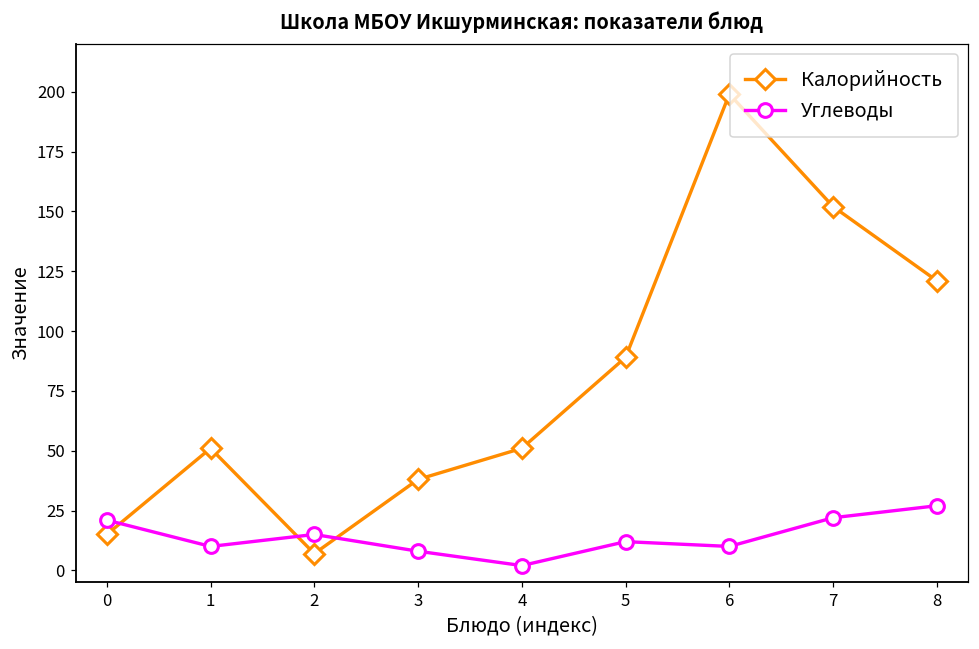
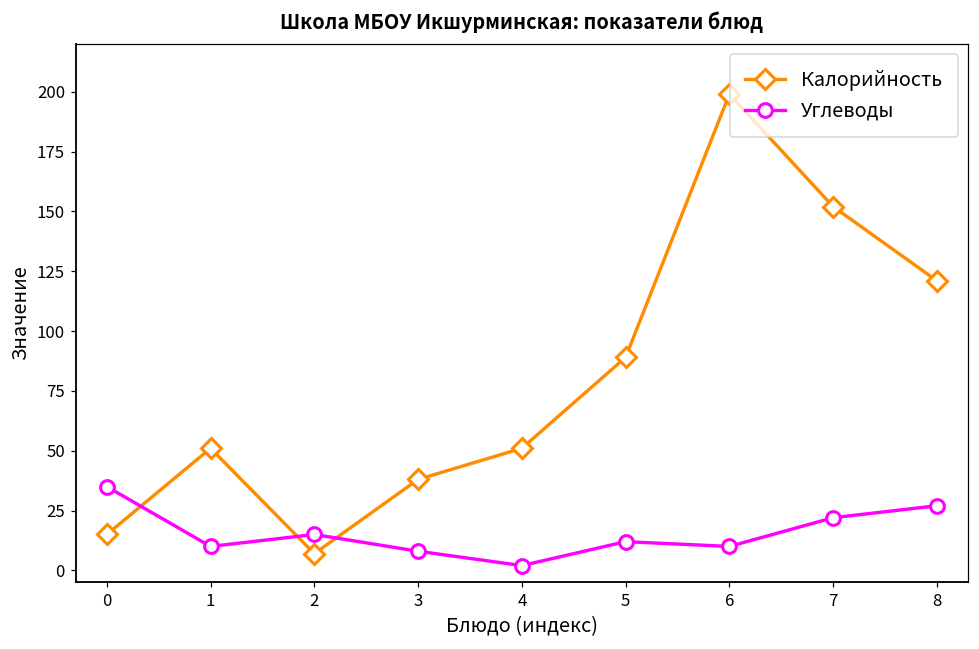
  {
    "Калорийность": {
      "0": 15,
      "1": 51,
      "2": 7,
      "3": 38,
      "4": 51,
      "5": 89,
      "6": 199,
      "7": 152,
      "8": 121
    },
    "Углеводы": {
-     "0": 21,
+     "0": 35,
      "1": 10,
      "2": 15,
      "3": 8,
      "4": 2,
      "5": 12,
      "6": 10,
      "7": 22,
      "8": 27
    }
  }
